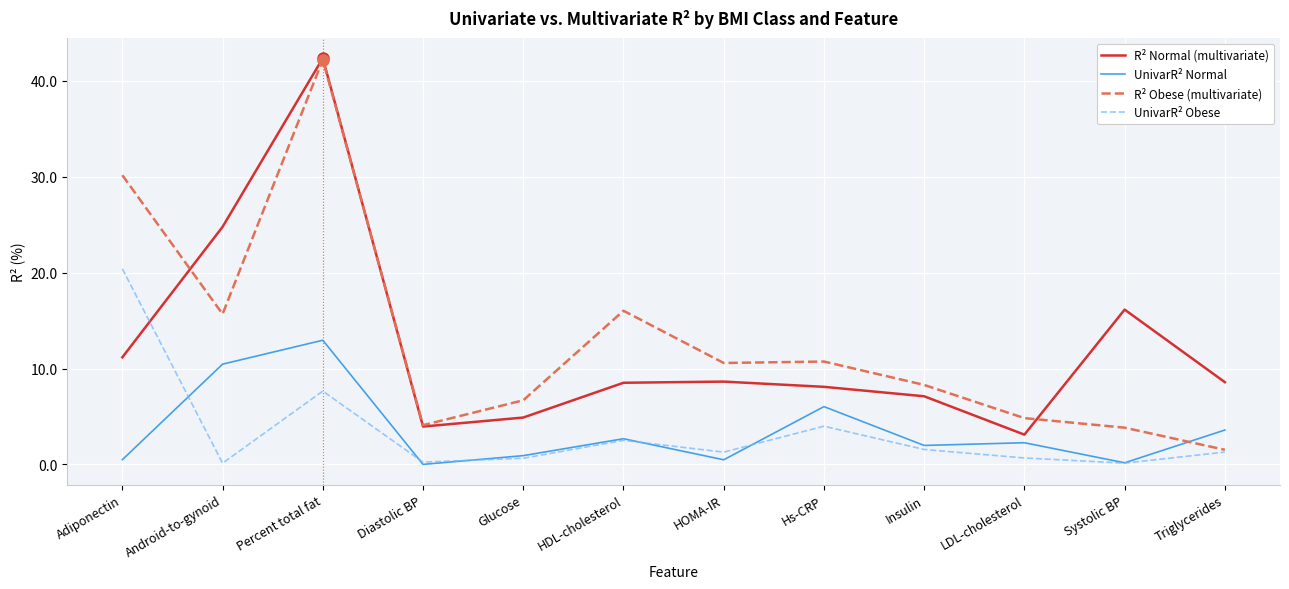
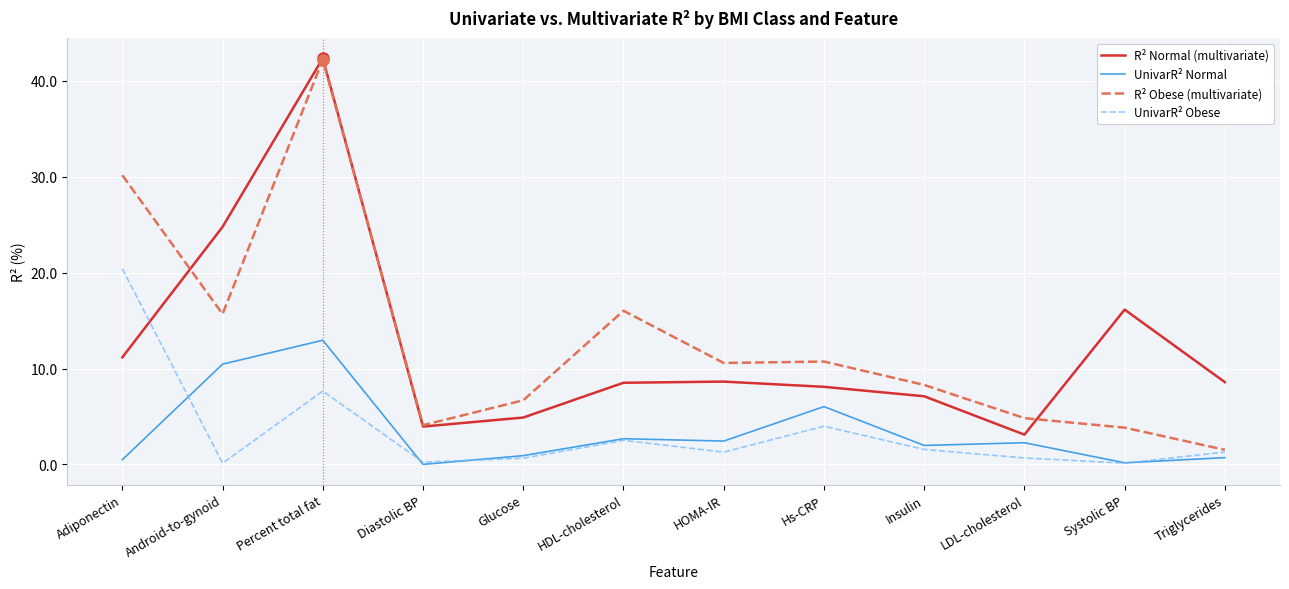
  {
    "UnivarR² Normal": {
      "Adiponectin": 0,
      "Android-to-gynoid": 10,
      "Percent total fat": 13,
      "Glucose": 1,
-     "HOMA-IR": 0,
+     "HOMA-IR": 2,
      "Hs-CRP": 6,
      "Insulin": 2,
      "LDL-cholesterol": 2,
-     "Triglycerides": 4
+     "Triglycerides": 1
    },
    "UnivarR² Obese": {
      "Adiponectin": 20,
      "Android-to-gynoid": 0,
      "Percent total fat": 8,
      "Glucose": 1,
      "HOMA-IR": 1,
      "Hs-CRP": 4,
      "Insulin": 2,
      "LDL-cholesterol": 1
    }
  }
